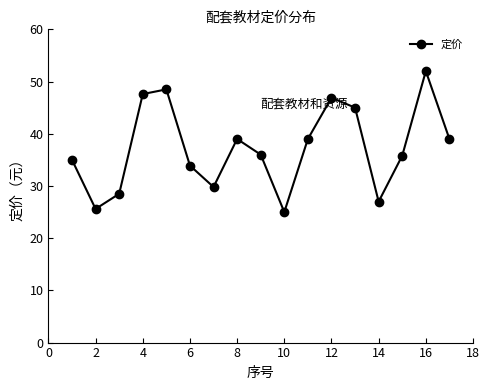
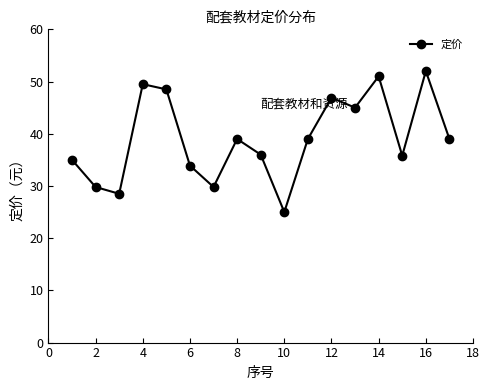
  {
-   "2": 26,
-   "4": 48,
+   "2": 30,
+   "4": 50,
    "6": 34,
    "8": 39,
    "10": 25,
    "12": 47,
-   "14": 27,
+   "14": 51,
    "16": 52
  }
